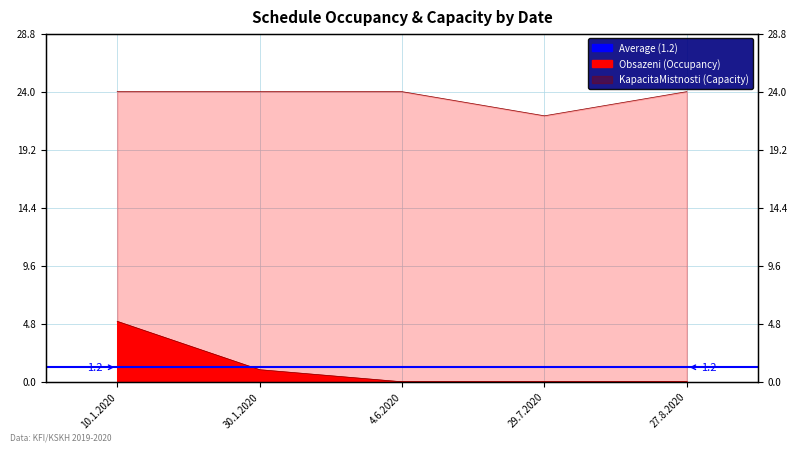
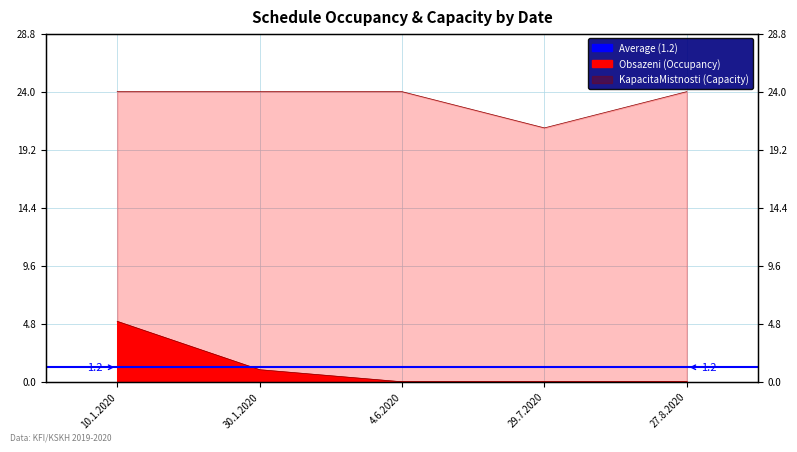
  {
    "Obsazeni (Occupancy)": {
      "10.1.2020": 5,
      "30.1.2020": 1,
      "4.6.2020": 0,
      "29.7.2020": 0
    },
    "KapacitaMistnosti (Capacity)": {
      "10.1.2020": 24,
      "30.1.2020": 24,
      "4.6.2020": 24,
-     "29.7.2020": 22,
+     "29.7.2020": 21,
      "27.8.2020": 24
    }
  }
